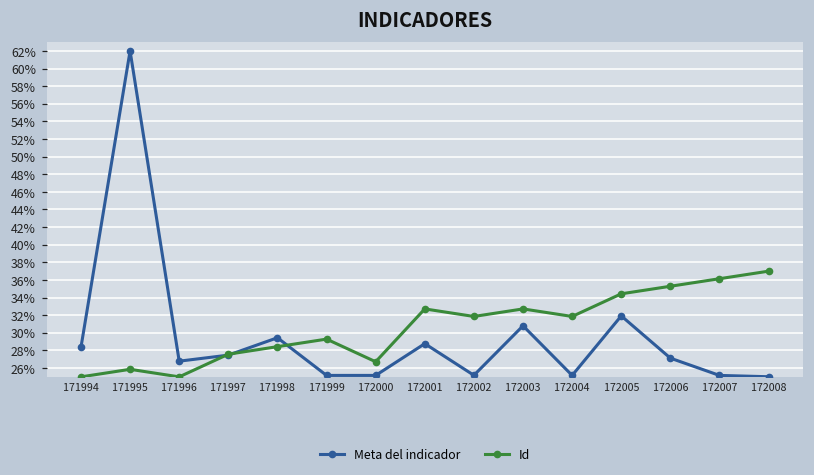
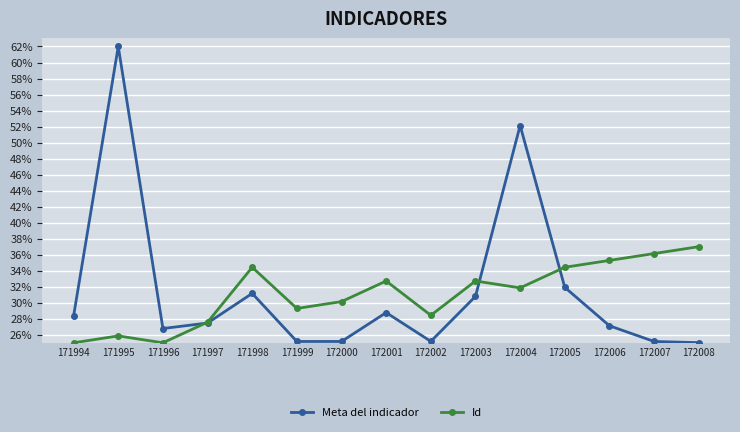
  {
    "Meta del indicador": {
      "171994": "28%",
      "171995": "62%",
      "171996": "27%",
-     "171998": "29%",
+     "171998": "31%",
      "171999": "25%",
      "172000": "25%",
      "172001": "29%",
      "172002": "25%",
      "172003": "31%",
-     "172004": "25%",
+     "172004": "52%",
      "172005": "32%",
      "172006": "27%",
      "172007": "25%",
      "172008": "25%"
    },
    "Id": {
      "171994": "25%",
      "171995": "26%",
      "171996": "25%",
-     "171998": "28%",
+     "171998": "34%",
      "171999": "29%",
-     "172000": "27%",
+     "172000": "30%",
      "172001": "33%",
-     "172002": "32%",
+     "172002": "28%",
      "172003": "33%",
      "172004": "32%",
      "172005": "34%",
      "172006": "35%",
      "172007": "36%",
      "172008": "37%"
    }
  }
